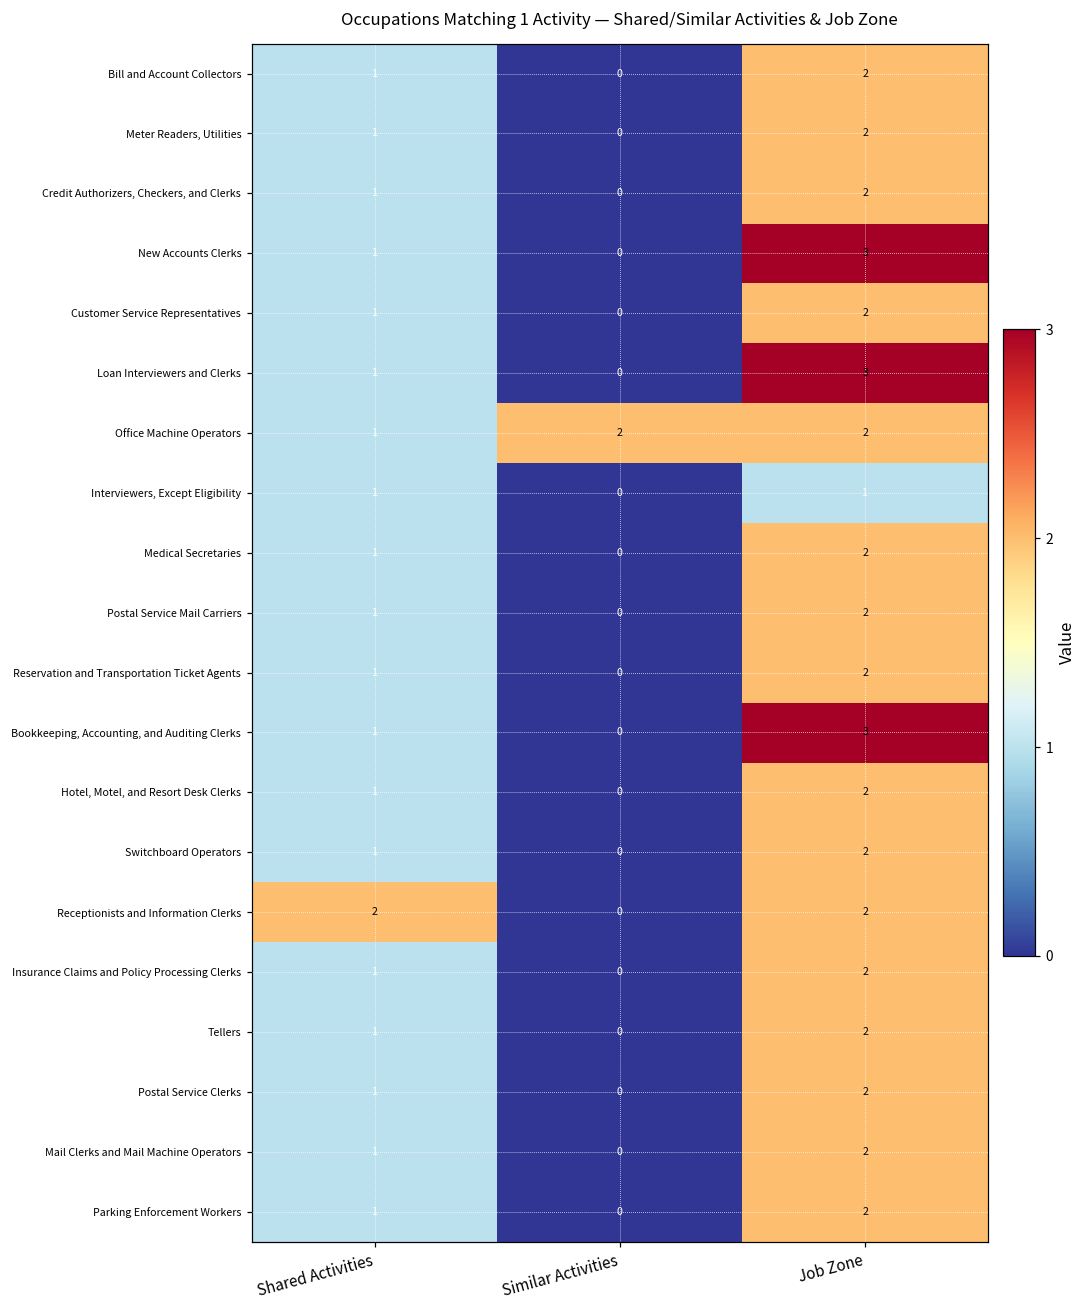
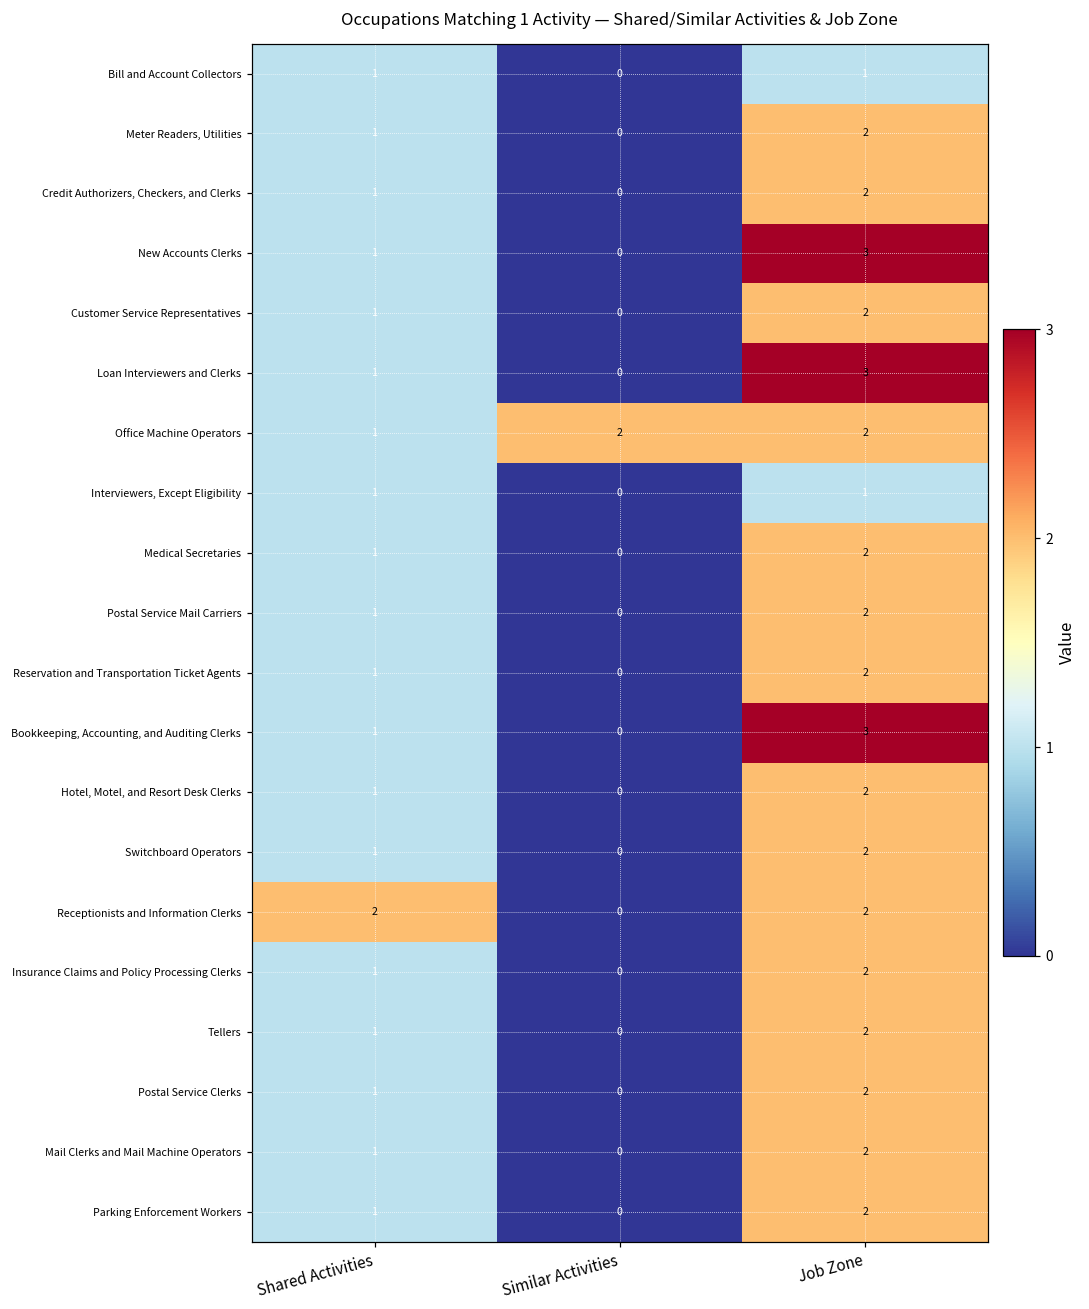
  {
    "Bill and Account Collectors": {
      "Shared Activities": 1,
      "Similar Activities": 0,
-     "Job Zone": 2
+     "Job Zone": 1
    },
    "Meter Readers, Utilities": {
      "Shared Activities": 1,
      "Similar Activities": 0,
      "Job Zone": 2
    },
    "Credit Authorizers, Checkers, and Clerks": {
      "Shared Activities": 1,
      "Similar Activities": 0,
      "Job Zone": 2
    },
    "New Accounts Clerks": {
      "Shared Activities": 1,
      "Similar Activities": 0,
      "Job Zone": 3
    },
    "Customer Service Representatives": {
      "Shared Activities": 1,
      "Similar Activities": 0,
      "Job Zone": 2
    },
    "Loan Interviewers and Clerks": {
      "Shared Activities": 1,
      "Similar Activities": 0,
      "Job Zone": 3
    },
    "Office Machine Operators": {
      "Shared Activities": 1,
      "Similar Activities": 2,
      "Job Zone": 2
    },
    "Interviewers, Except Eligibility": {
      "Shared Activities": 1,
      "Similar Activities": 0,
      "Job Zone": 1
    },
    "Medical Secretaries": {
      "Shared Activities": 1,
      "Similar Activities": 0,
      "Job Zone": 2
    },
    "Postal Service Mail Carriers": {
      "Shared Activities": 1,
      "Similar Activities": 0,
      "Job Zone": 2
    },
    "Reservation and Transportation Ticket Agents": {
      "Shared Activities": 1,
      "Similar Activities": 0,
      "Job Zone": 2
    },
    "Bookkeeping, Accounting, and Auditing Clerks": {
      "Shared Activities": 1,
      "Similar Activities": 0,
      "Job Zone": 3
    },
    "Hotel, Motel, and Resort Desk Clerks": {
      "Shared Activities": 1,
      "Similar Activities": 0,
      "Job Zone": 2
    },
    "Switchboard Operators": {
      "Shared Activities": 1,
      "Similar Activities": 0,
      "Job Zone": 2
    },
    "Receptionists and Information Clerks": {
      "Shared Activities": 2,
      "Similar Activities": 0,
      "Job Zone": 2
    },
    "Insurance Claims and Policy Processing Clerks": {
      "Shared Activities": 1,
      "Similar Activities": 0,
      "Job Zone": 2
    },
    "Tellers": {
      "Shared Activities": 1,
      "Similar Activities": 0,
      "Job Zone": 2
    },
    "Postal Service Clerks": {
      "Shared Activities": 1,
      "Similar Activities": 0,
      "Job Zone": 2
    },
    "Mail Clerks and Mail Machine Operators": {
      "Shared Activities": 1,
      "Similar Activities": 0,
      "Job Zone": 2
    },
    "Parking Enforcement Workers": {
      "Shared Activities": 1,
      "Similar Activities": 0,
      "Job Zone": 2
    }
  }
